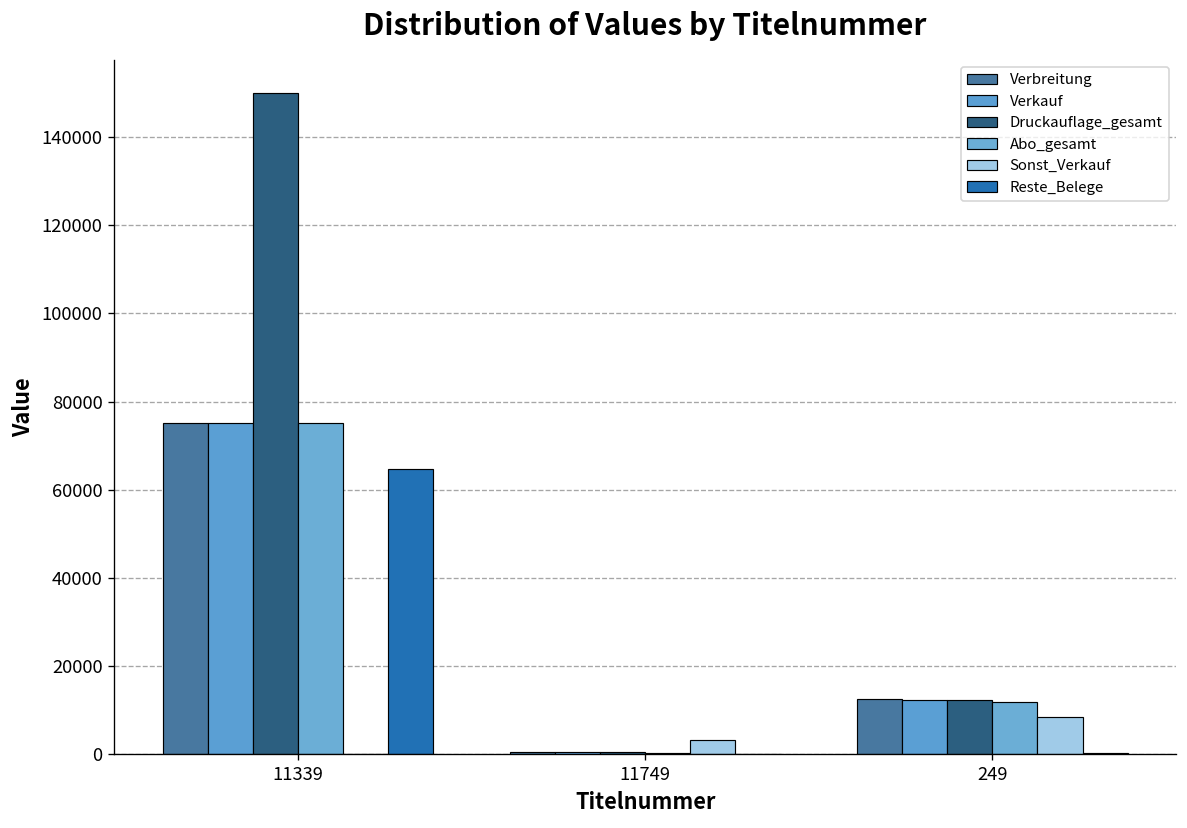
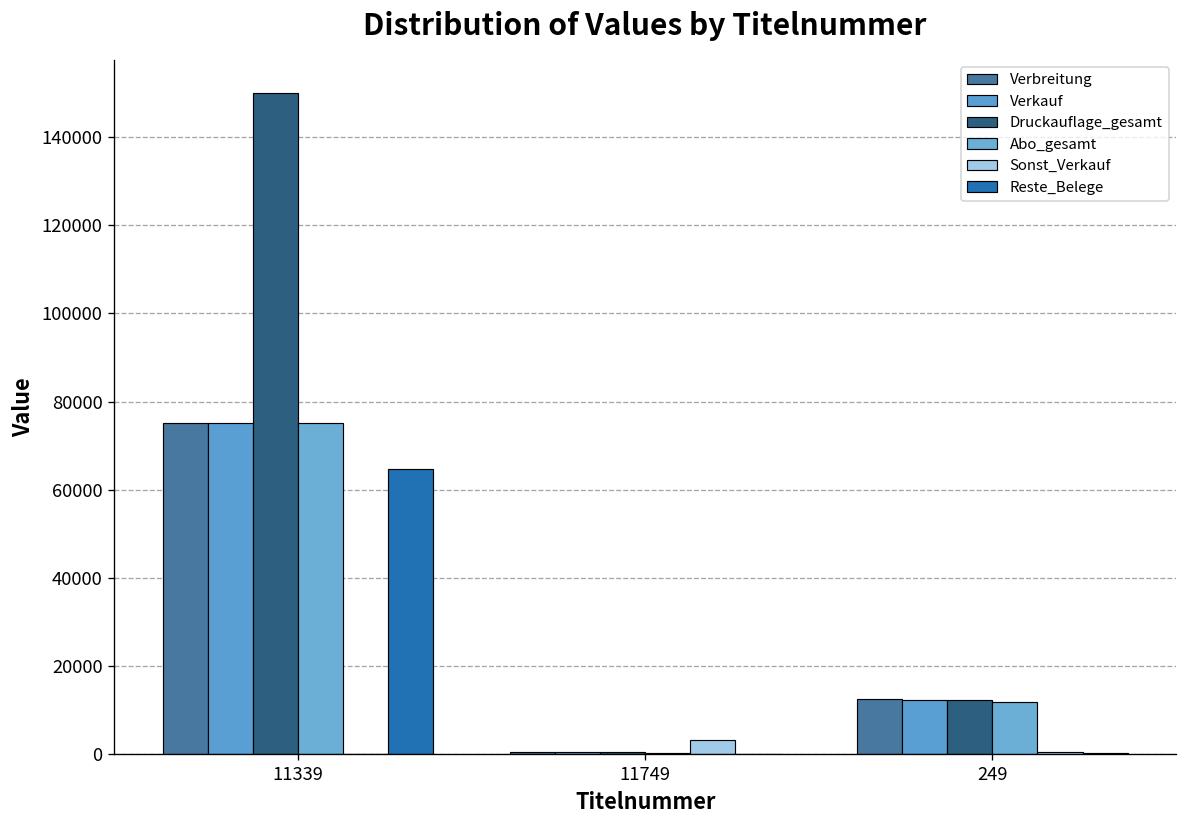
  {
    "Sonst_Verkauf": {
      "11339": 0,
      "11749": 3000,
-     "249": 8000
+     "249": 1000
    }
  }
